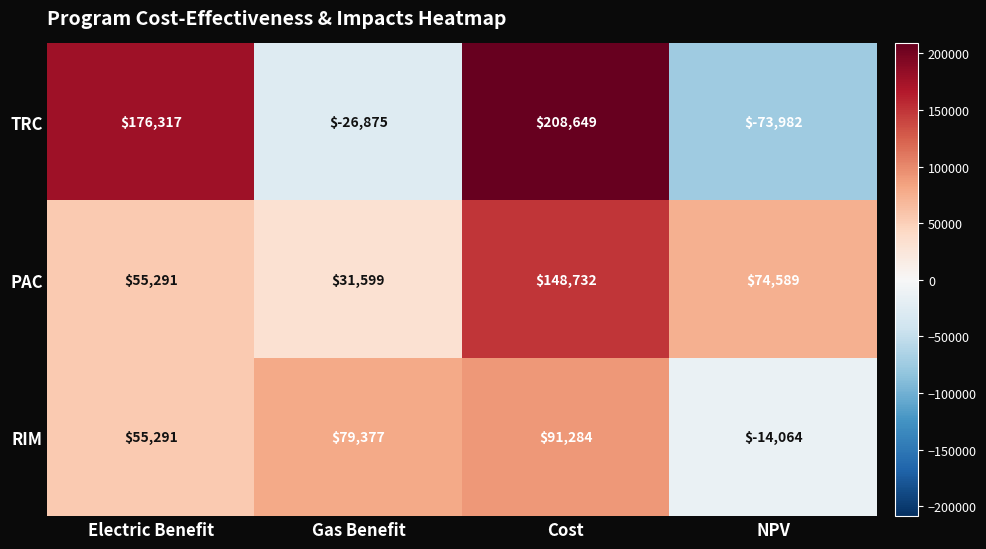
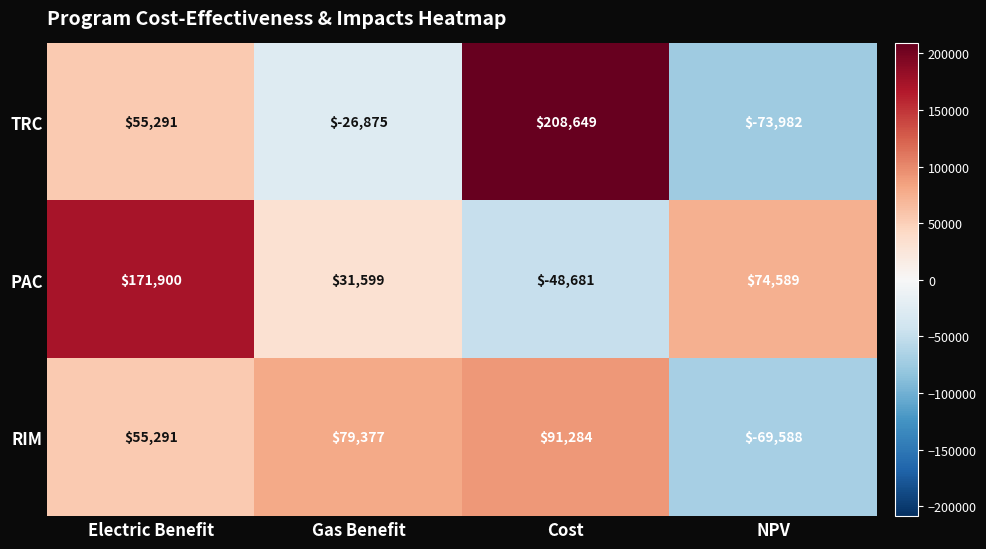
  {
    "TRC": {
-     "Electric Benefit": "$176,317",
+     "Electric Benefit": "$55,291",
      "Gas Benefit": "$-26,875",
      "Cost": "$208,649",
      "NPV": "$-73,982"
    },
    "PAC": {
-     "Electric Benefit": "$55,291",
+     "Electric Benefit": "$171,900",
      "Gas Benefit": "$31,599",
-     "Cost": "$148,732",
+     "Cost": "$-48,681",
      "NPV": "$74,589"
    },
    "RIM": {
      "Electric Benefit": "$55,291",
      "Gas Benefit": "$79,377",
      "Cost": "$91,284",
-     "NPV": "$-14,064"
+     "NPV": "$-69,588"
    }
  }
